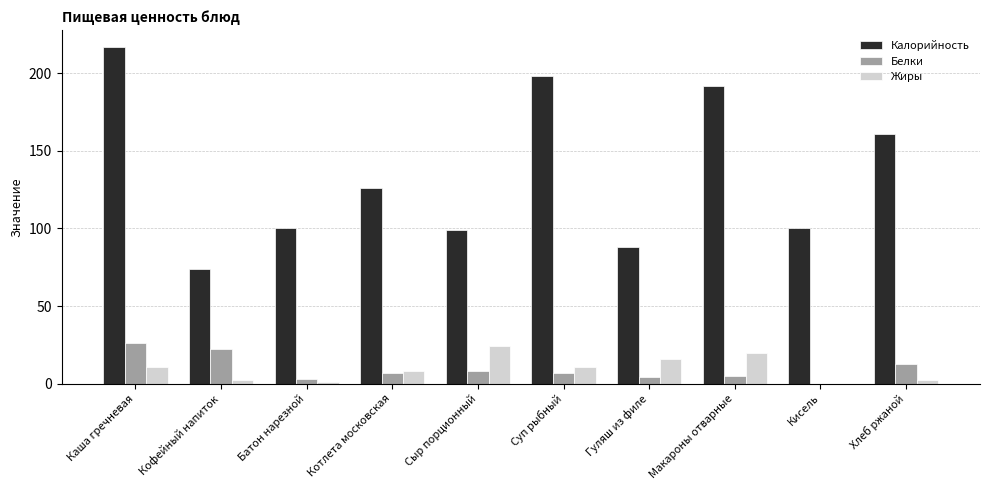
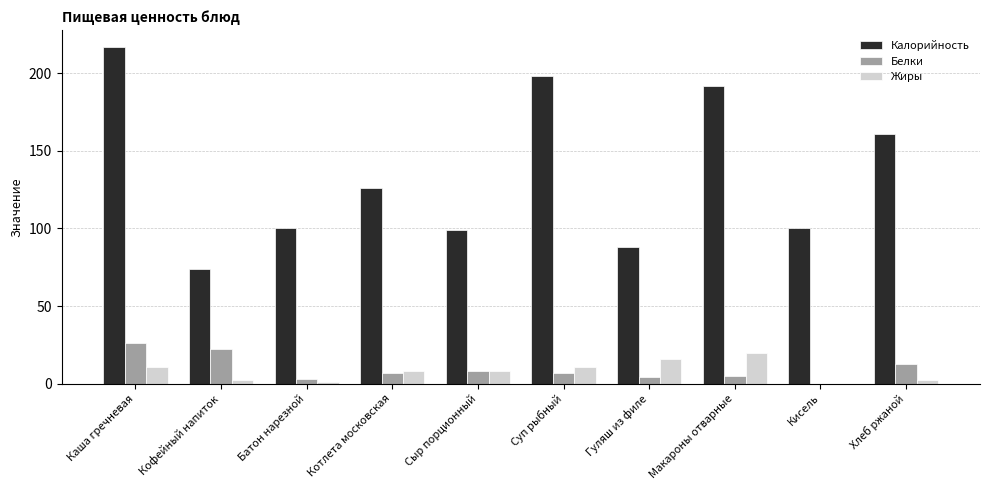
  {
    "Калорийность": {
      "Каша гречневая": 217,
      "Кофейный напиток": 74,
      "Батон нарезной": 100,
      "Котлета московская": 126,
      "Сыр порционный": 99,
      "Суп рыбный": 198,
      "Гуляш из филе": 88,
      "Макароны отварные": 192,
      "Кисель": 100,
      "Хлеб ржаной": 161
    },
    "Белки": {
      "Каша гречневая": 26,
      "Кофейный напиток": 22,
      "Батон нарезной": 3,
      "Котлета московская": 7,
      "Сыр порционный": 8,
      "Суп рыбный": 7,
      "Гуляш из филе": 4,
      "Макароны отварные": 5,
      "Кисель": 0,
      "Хлеб ржаной": 12
    },
    "Жиры": {
      "Каша гречневая": 11,
      "Кофейный напиток": 2,
      "Котлета московская": 8,
-     "Сыр порционный": 24,
+     "Сыр порционный": 8,
      "Суп рыбный": 11,
      "Гуляш из филе": 16,
      "Макароны отварные": 20,
      "Кисель": 0,
      "Хлеб ржаной": 2
    }
  }
